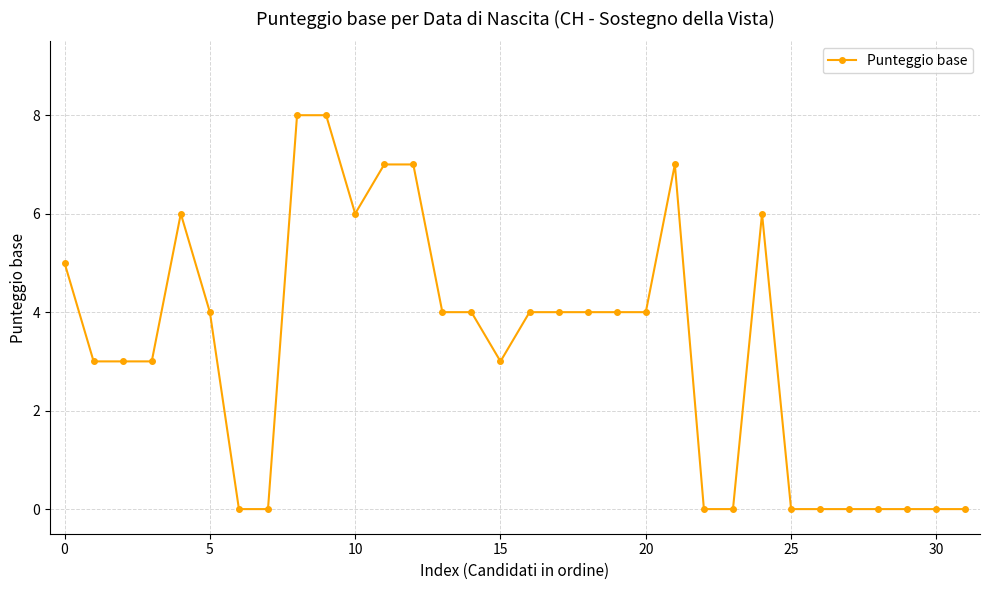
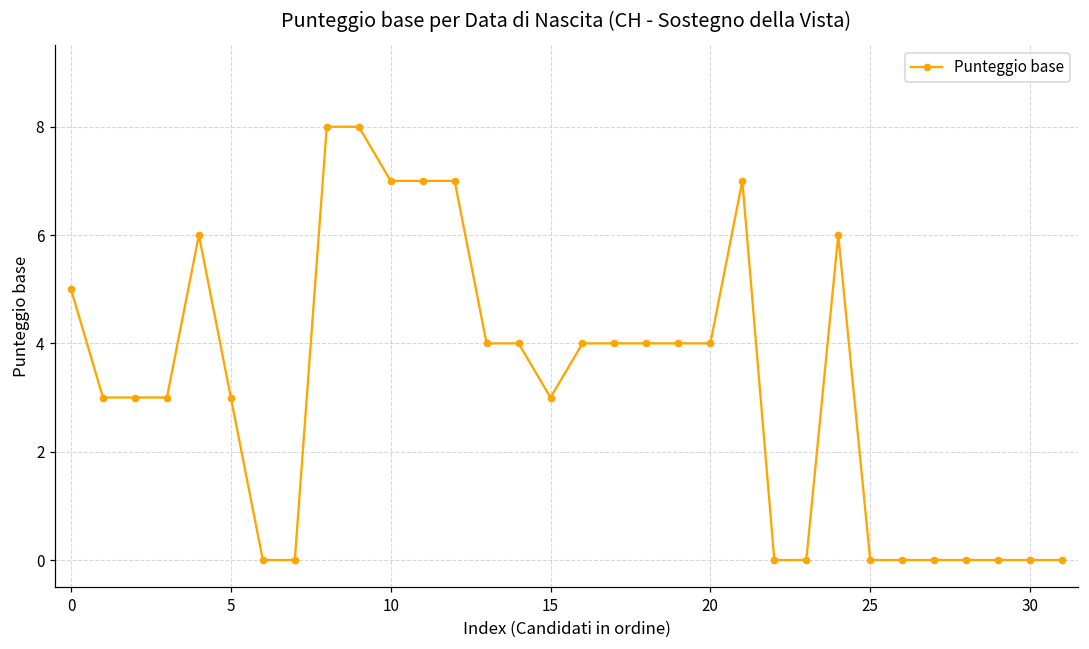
  {
    "0": 5,
-   "5": 4,
-   "10": 6,
+   "5": 3,
+   "10": 7,
    "15": 3,
    "20": 4,
    "25": 0,
    "30": 0
  }
